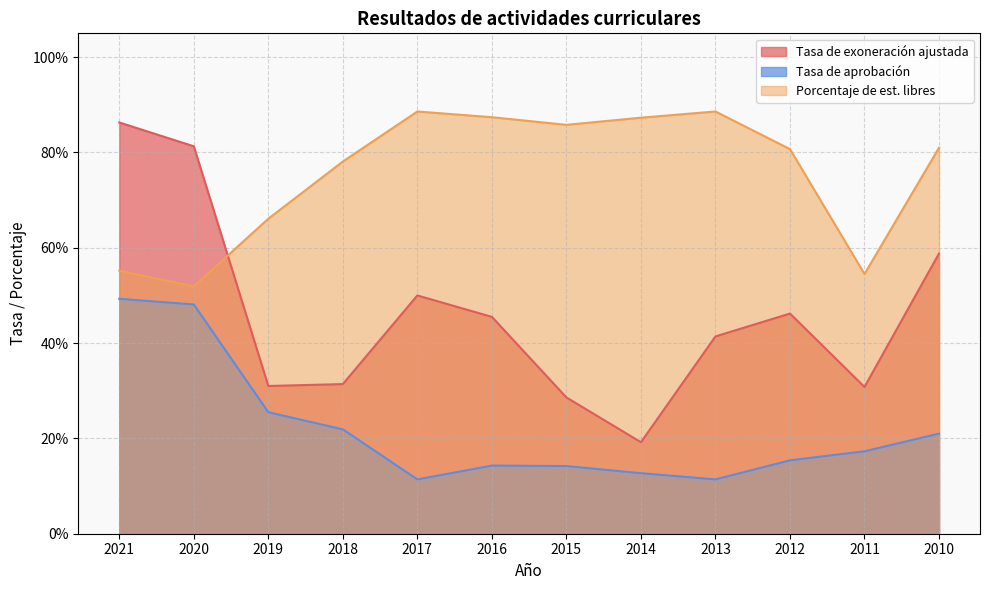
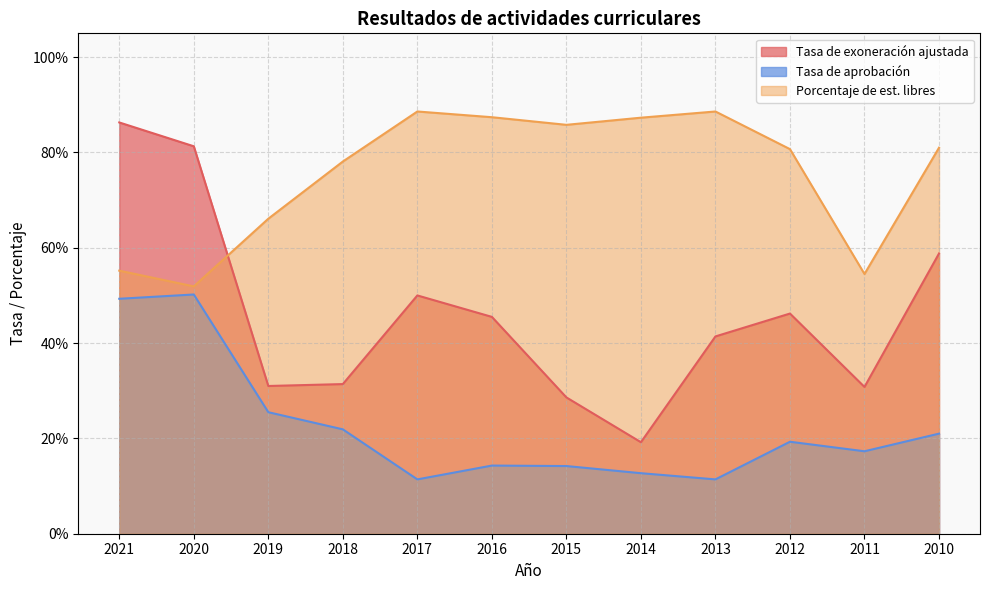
  {
    "Tasa de exoneración ajustada": {
      "2021": "86%",
      "2020": "81%",
      "2019": "31%",
      "2018": "31%",
      "2017": "50%",
      "2016": "46%",
      "2015": "29%",
      "2014": "19%",
      "2013": "41%",
      "2012": "46%",
      "2011": "31%",
      "2010": "59%"
    },
    "Tasa de aprobación": {
      "2021": "49%",
-     "2020": "48%",
+     "2020": "50%",
      "2019": "26%",
      "2018": "22%",
      "2017": "11%",
      "2016": "14%",
      "2015": "14%",
      "2014": "13%",
      "2013": "11%",
-     "2012": "15%",
+     "2012": "19%",
      "2011": "17%",
      "2010": "21%"
    },
    "Porcentaje de est. libres": {
      "2021": "55%",
      "2020": "52%",
      "2019": "66%",
      "2018": "78%",
      "2017": "89%",
      "2016": "87%",
      "2015": "86%",
      "2014": "87%",
      "2013": "89%",
      "2012": "81%",
      "2011": "55%",
      "2010": "81%"
    }
  }
